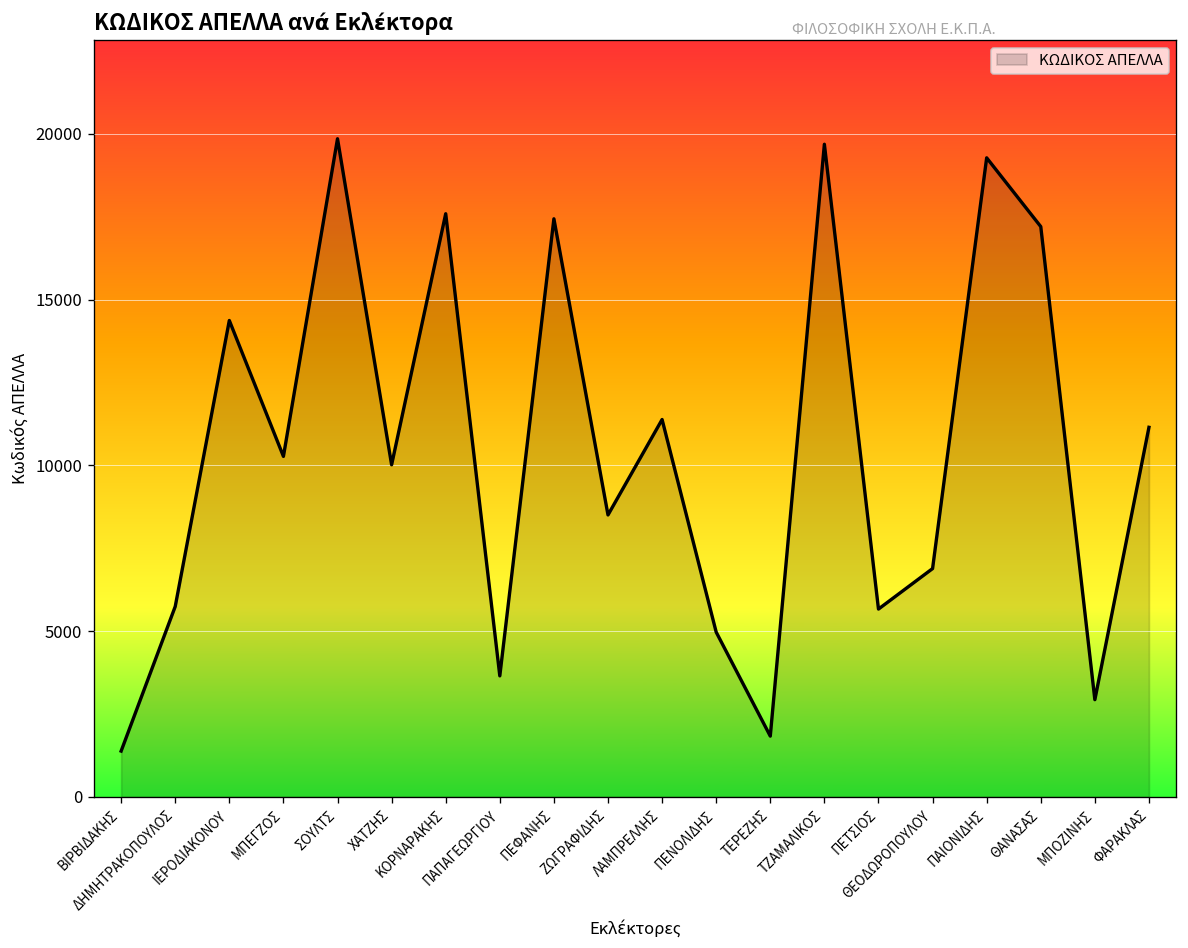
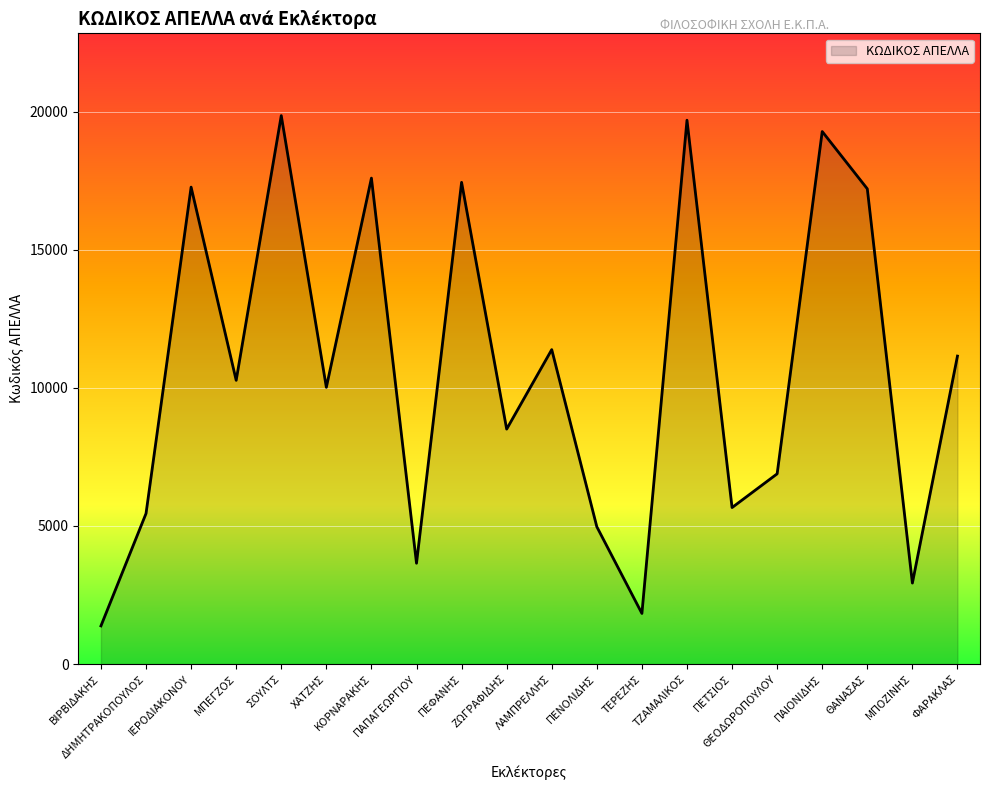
  {
    "ΒΙΡΒΙΔΑΚΗΣ": 1400,
-   "ΔΗΜΗΤΡΑΚΟΠΟΥΛΟΣ": 5700,
-   "ΙΕΡΟΔΙΑΚΟΝΟΥ": 14400,
+   "ΔΗΜΗΤΡΑΚΟΠΟΥΛΟΣ": 5500,
+   "ΙΕΡΟΔΙΑΚΟΝΟΥ": 17300,
    "ΜΠΕΓΖΟΣ": 10300,
    "ΣΟΥΛΤΣ": 19900,
    "ΧΑΤΖΗΣ": 10000,
    "ΚΟΡΝΑΡΑΚΗΣ": 17600,
    "ΠΑΠΑΓΕΩΡΓΙΟΥ": 3700,
    "ΠΕΦΑΝΗΣ": 17400,
    "ΖΩΓΡΑΦΙΔΗΣ": 8500,
    "ΛΑΜΠΡΕΛΛΗΣ": 11400,
    "ΠΕΝΟΛΙΔΗΣ": 5000,
    "ΤΕΡΕΖΗΣ": 1800,
    "ΤΖΑΜΑΛΙΚΟΣ": 19700,
    "ΠΕΤΣΙΟΣ": 5700,
    "ΘΕΟΔΩΡΟΠΟΥΛΟΥ": 6900,
    "ΠΑΙΟΝΙΔΗΣ": 19300,
    "ΘΑΝΑΣΑΣ": 17200,
    "ΜΠΟΖΙΝΗΣ": 2900,
    "ΦΑΡΑΚΛΑΣ": 11100
  }
